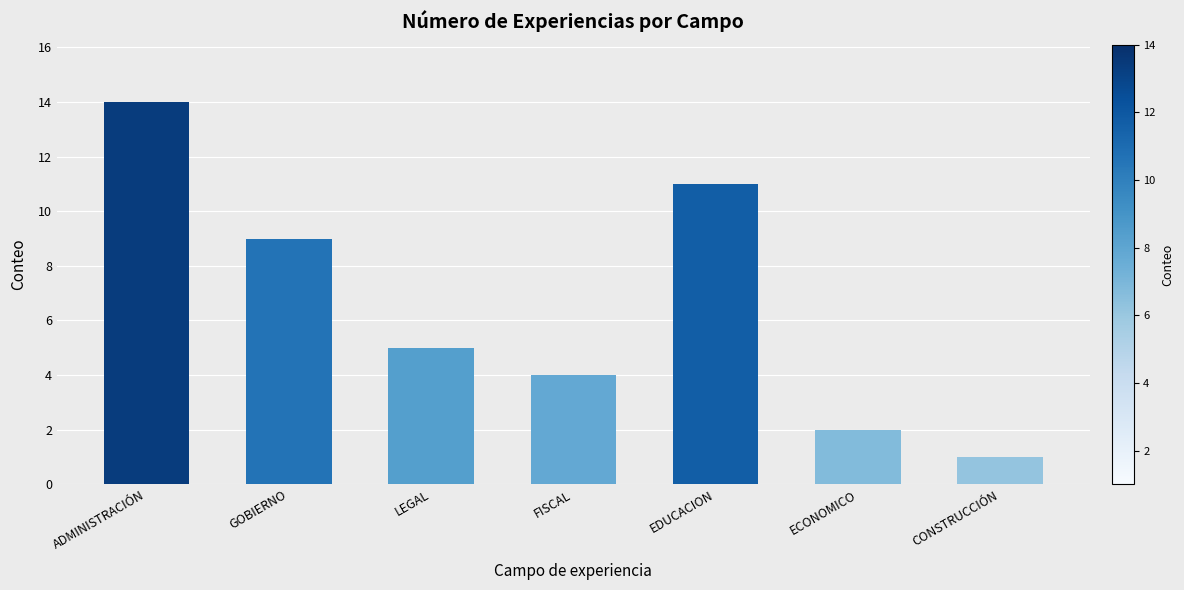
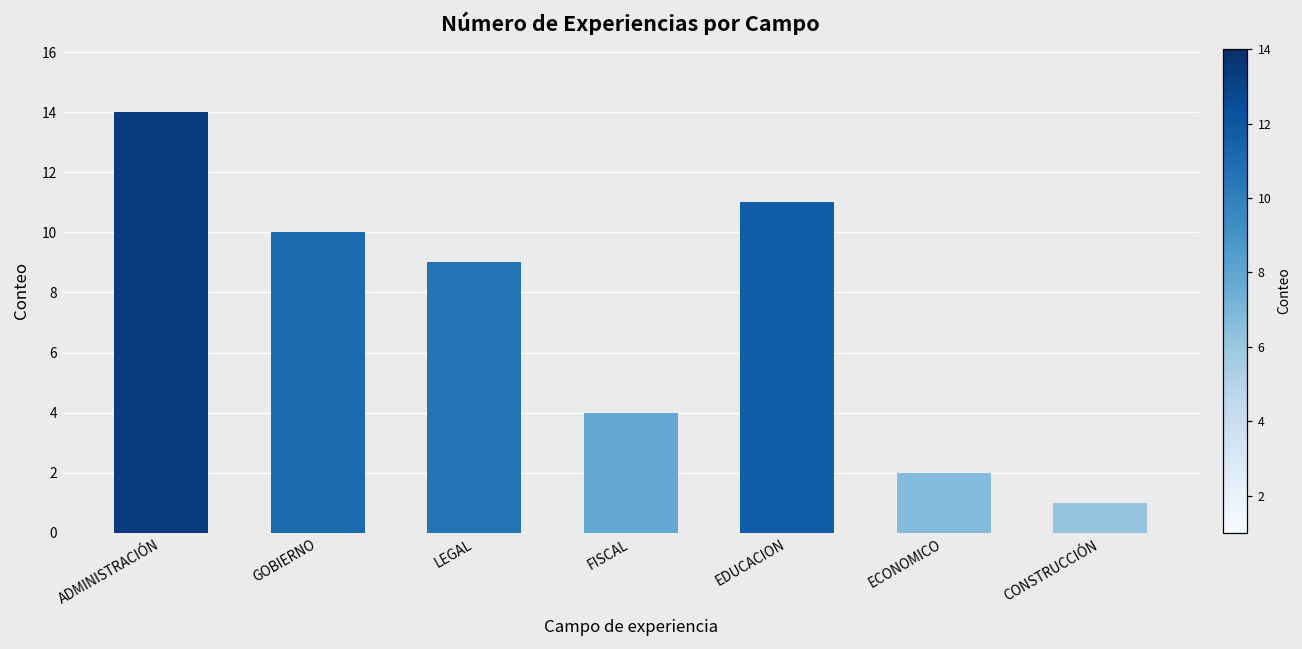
  {
    "ADMINISTRACIÓN": 14,
-   "GOBIERNO": 9,
-   "LEGAL": 5,
+   "GOBIERNO": 10,
+   "LEGAL": 9,
    "FISCAL": 4,
    "EDUCACION": 11,
    "ECONOMICO": 2,
    "CONSTRUCCIÓN": 1
  }
